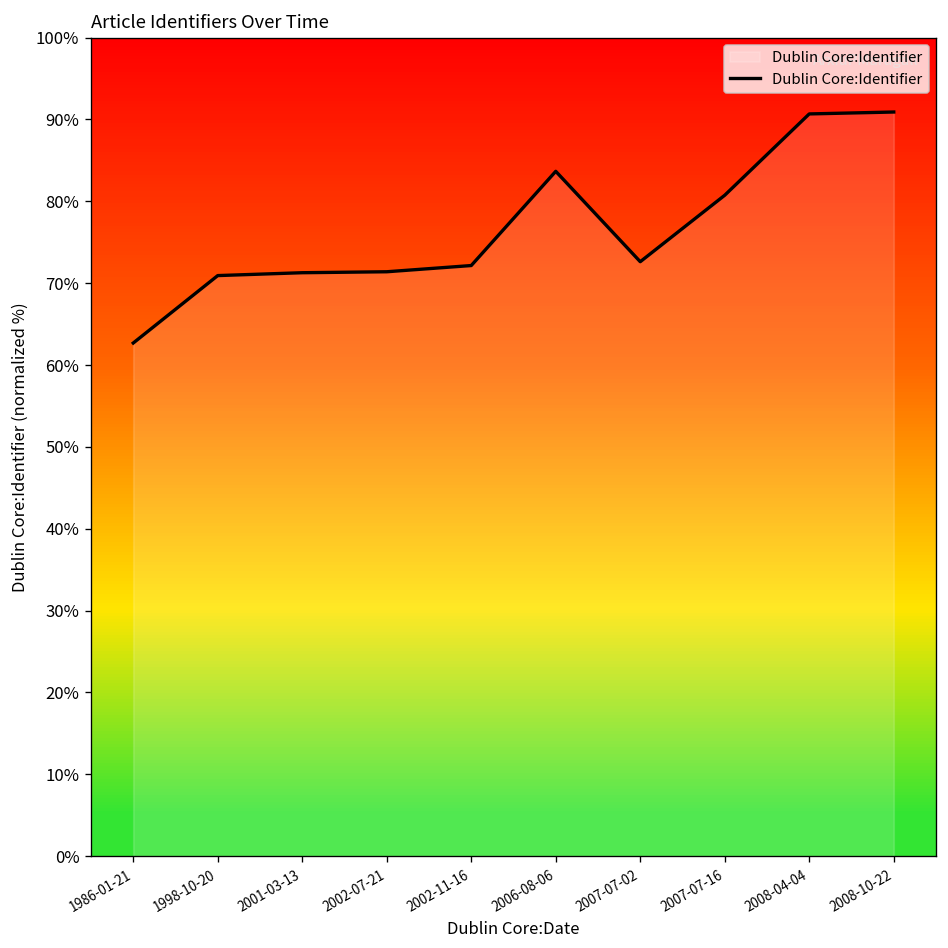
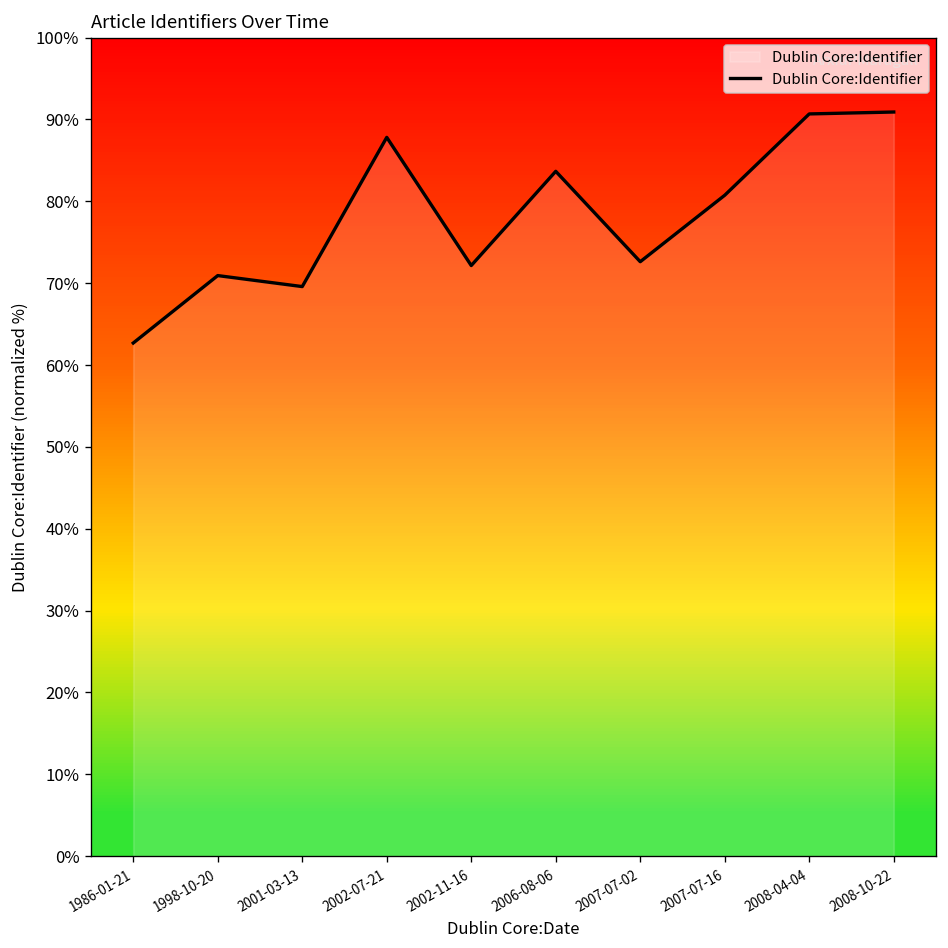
  {
    "1986-01-21": "63%",
    "1998-10-20": "71%",
-   "2001-03-13": "71%",
-   "2002-07-21": "71%",
+   "2001-03-13": "70%",
+   "2002-07-21": "88%",
    "2002-11-16": "72%",
    "2006-08-06": "84%",
    "2007-07-02": "73%",
    "2007-07-16": "81%",
    "2008-04-04": "91%",
    "2008-10-22": "91%"
  }
